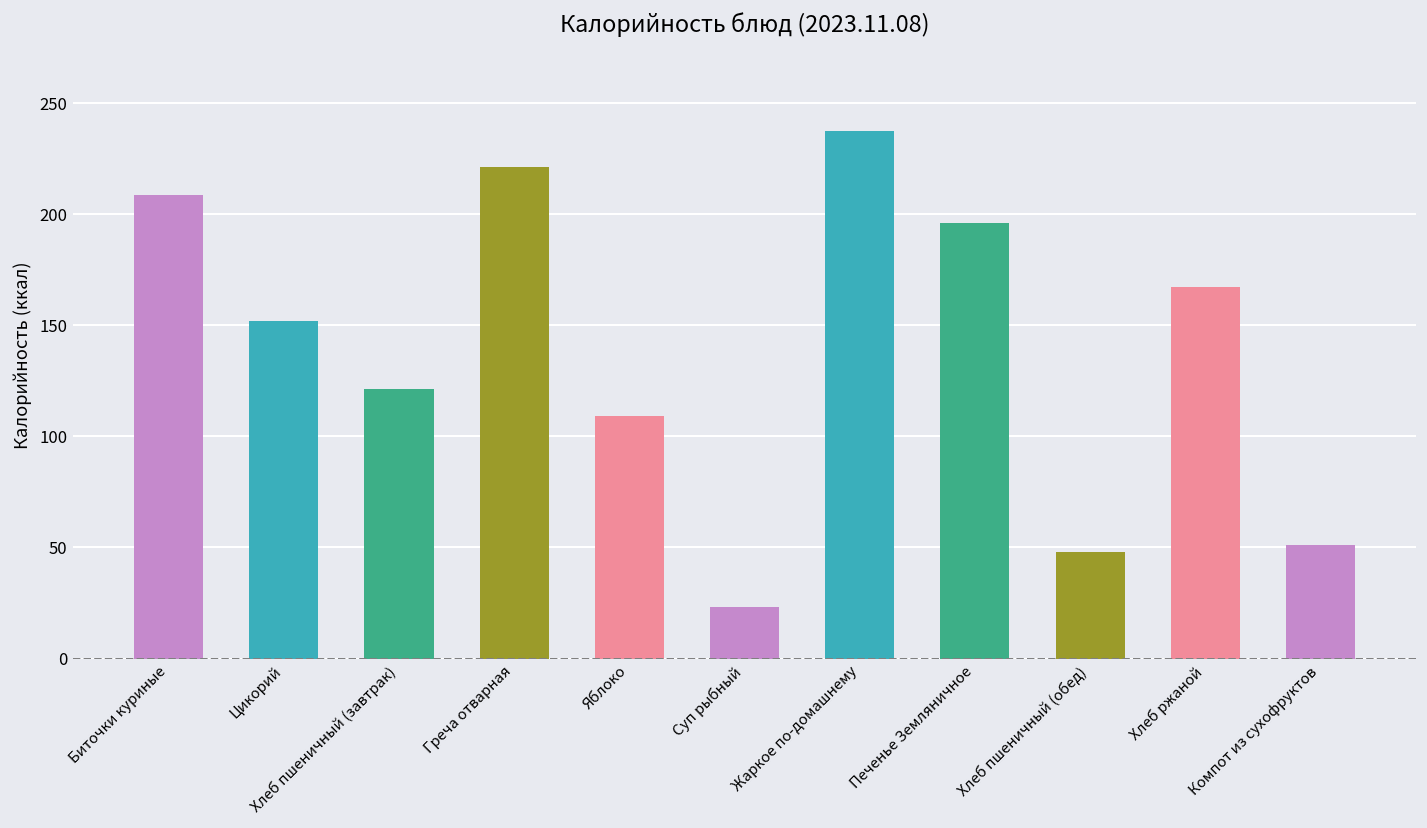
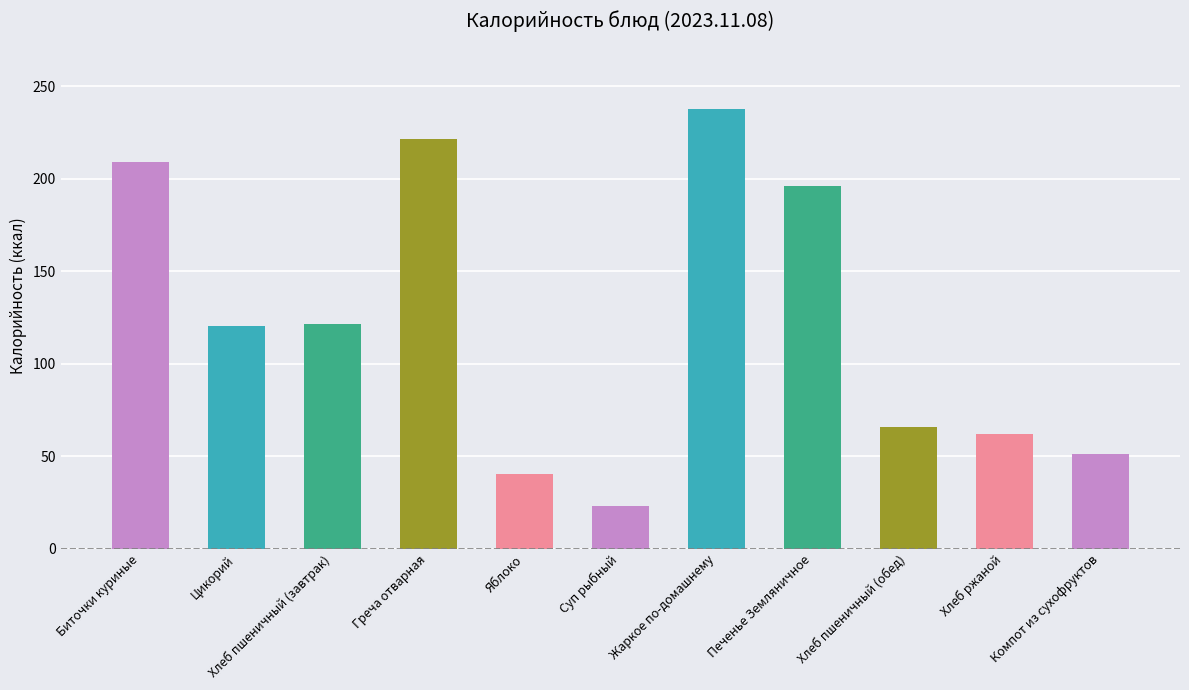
  {
    "Биточки куриные": 209,
-   "Цикорий": 152,
+   "Цикорий": 121,
    "Хлеб пшеничный (завтрак)": 121,
    "Греча отварная": 221,
-   "Яблоко": 109,
+   "Яблоко": 40,
    "Суп рыбный": 23,
    "Жаркое по-домашнему": 237,
    "Печенье Земляничное": 196,
-   "Хлеб пшеничный (обед)": 48,
-   "Хлеб ржаной": 167,
+   "Хлеб пшеничный (обед)": 66,
+   "Хлеб ржаной": 62,
    "Компот из сухофруктов": 51
  }
